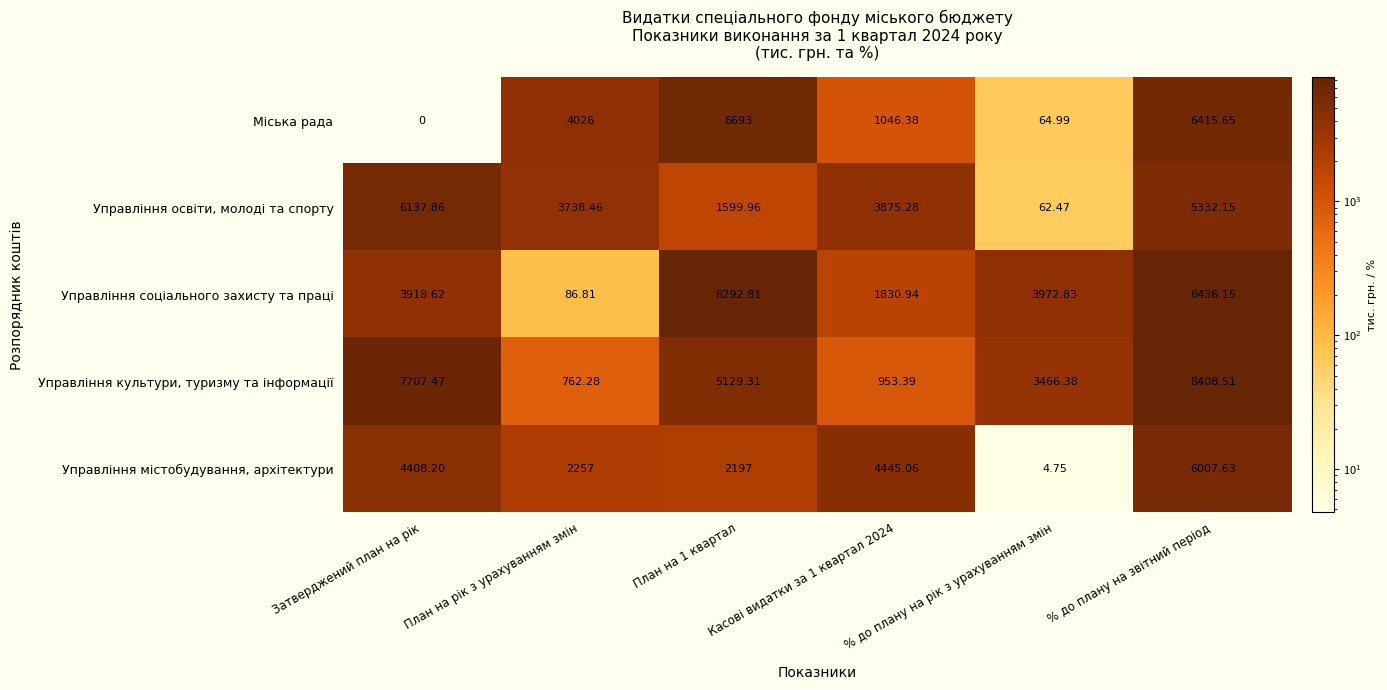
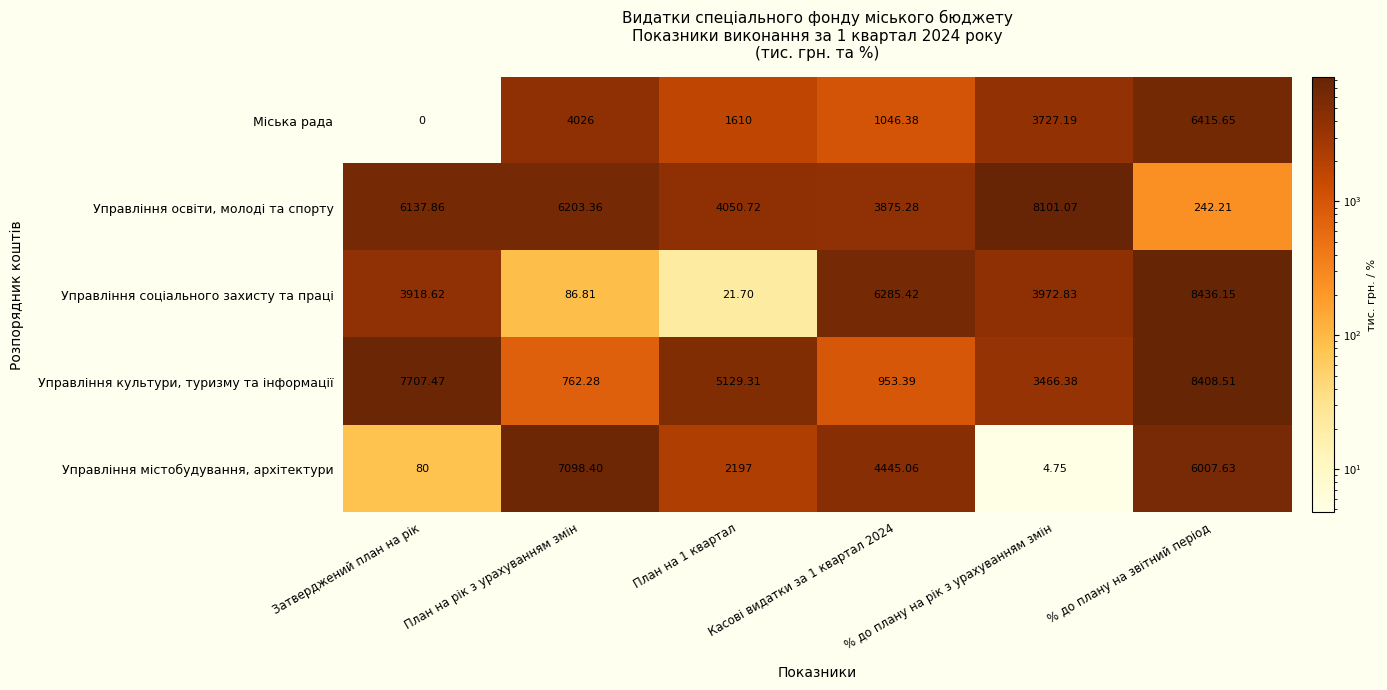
  {
    "Міська рада": {
      "Затверджений план на рік": 0,
      "План на рік з урахуванням змін": 4026,
-     "План на 1 квартал": 6693,
+     "План на 1 квартал": 1610,
      "Касові видатки за 1 квартал 2024": 1046.38,
-     "% до плану на рік з урахуванням змін": 64.99,
+     "% до плану на рік з урахуванням змін": 3727.19,
      "% до плану на звітний період": 6415.65
    },
    "Управління освіти, молоді та спорту": {
      "Затверджений план на рік": 6137.86,
-     "План на рік з урахуванням змін": 3738.46,
-     "План на 1 квартал": 1599.96,
+     "План на рік з урахуванням змін": 6203.36,
+     "План на 1 квартал": 4050.72,
      "Касові видатки за 1 квартал 2024": 3875.28,
-     "% до плану на рік з урахуванням змін": 62.47,
-     "% до плану на звітний період": 5332.15
+     "% до плану на рік з урахуванням змін": 8101.07,
+     "% до плану на звітний період": 242.21
    },
    "Управління соціального захисту та праці": {
      "Затверджений план на рік": 3918.62,
      "План на рік з урахуванням змін": 86.81,
-     "План на 1 квартал": 8292.81,
-     "Касові видатки за 1 квартал 2024": 1830.94,
+     "План на 1 квартал": 21.70,
+     "Касові видатки за 1 квартал 2024": 6285.42,
      "% до плану на рік з урахуванням змін": 3972.83,
      "% до плану на звітний період": 8436.15
    },
    "Управління культури, туризму та інформації": {
      "Затверджений план на рік": 7707.47,
      "План на рік з урахуванням змін": 762.28,
      "План на 1 квартал": 5129.31,
      "Касові видатки за 1 квартал 2024": 953.39,
      "% до плану на рік з урахуванням змін": 3466.38,
      "% до плану на звітний період": 8408.51
    },
    "Управління містобудування, архітектури": {
-     "Затверджений план на рік": 4408.20,
-     "План на рік з урахуванням змін": 2257,
+     "Затверджений план на рік": 80,
+     "План на рік з урахуванням змін": 7098.40,
      "План на 1 квартал": 2197,
      "Касові видатки за 1 квартал 2024": 4445.06,
      "% до плану на рік з урахуванням змін": 4.75,
      "% до плану на звітний період": 6007.63
    }
  }
